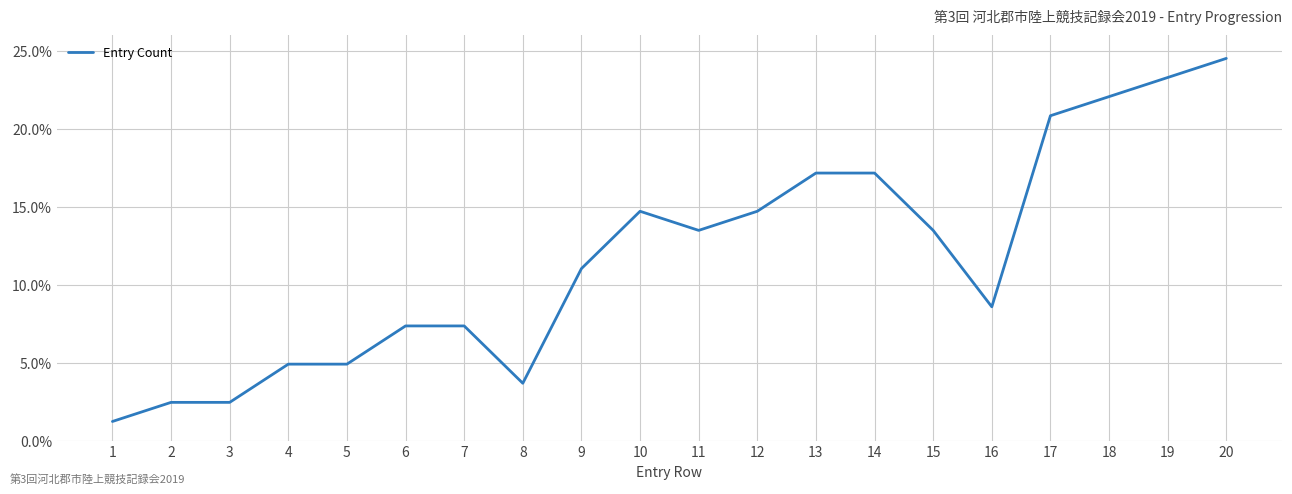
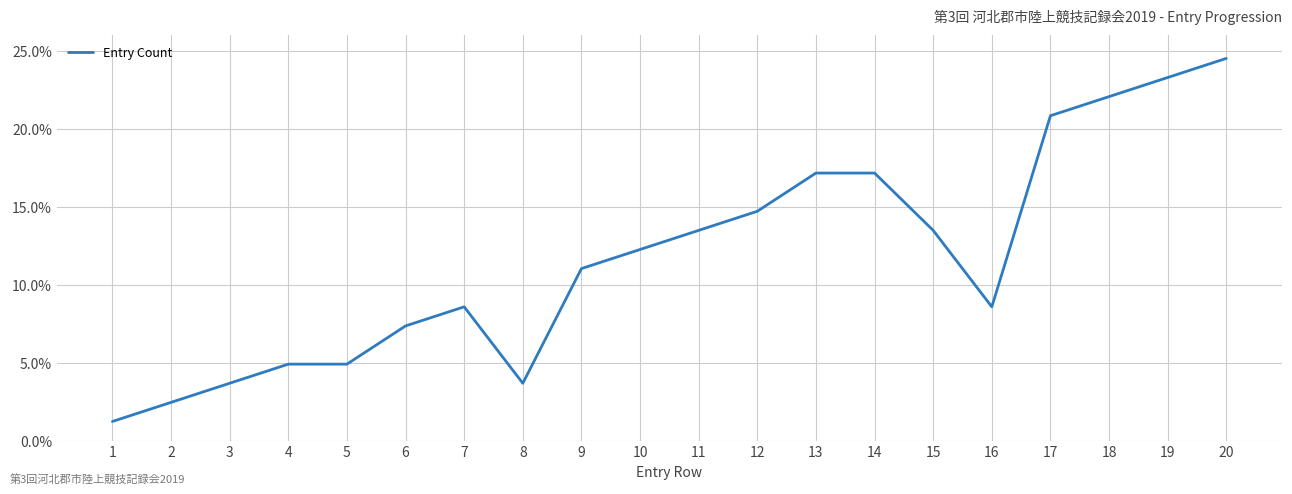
  {
    "1": "1.2%",
    "2": "2.5%",
-   "3": "2.5%",
+   "3": "3.7%",
    "4": "4.9%",
    "5": "4.9%",
    "6": "7.4%",
-   "7": "7.4%",
+   "7": "8.6%",
    "8": "3.7%",
    "9": "11.0%",
-   "10": "14.7%",
+   "10": "12.3%",
    "11": "13.5%",
    "12": "14.7%",
    "13": "17.2%",
    "14": "17.2%",
    "15": "13.5%",
    "16": "8.6%",
    "17": "20.8%",
    "18": "22.1%",
    "19": "23.3%",
    "20": "24.5%"
  }
